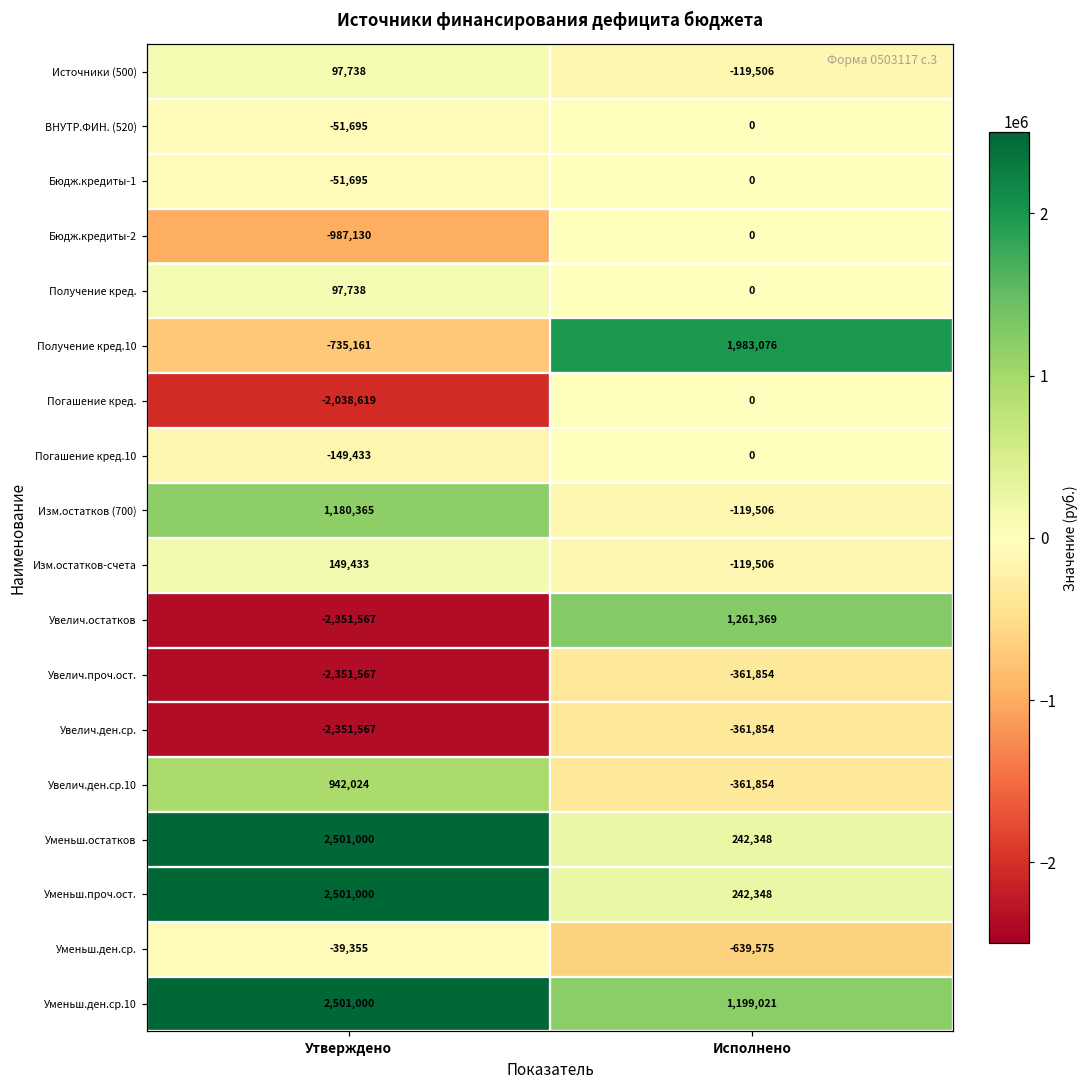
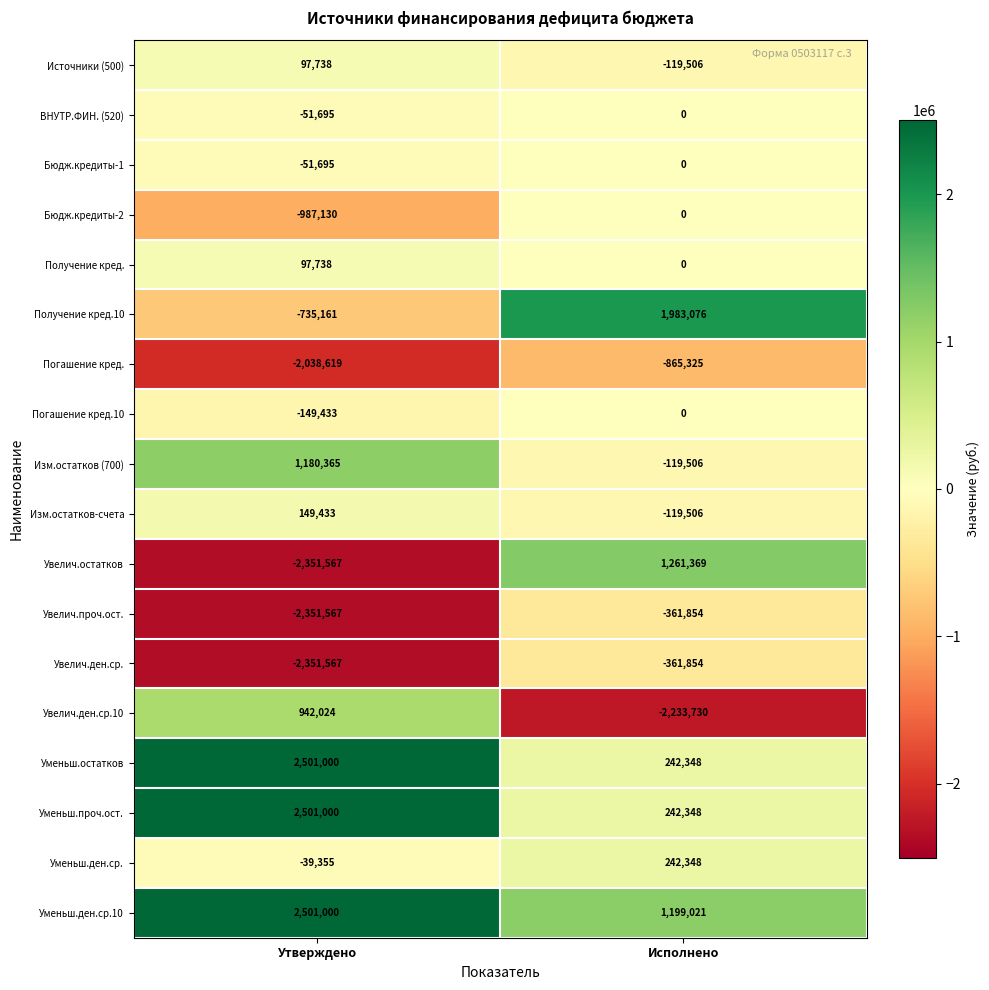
  {
    "Источники (500)": {
      "Утверждено": "97,738"
    },
    "ВНУТР.ФИН. (520)": {
      "Утверждено": "-51,695",
      "Исполнено": "0"
    },
    "Бюдж.кредиты-1": {
      "Утверждено": "-51,695",
      "Исполнено": "0"
    },
    "Бюдж.кредиты-2": {
      "Утверждено": "-987,130",
      "Исполнено": "0"
    },
    "Получение кред.": {
      "Утверждено": "97,738",
      "Исполнено": "0"
    },
    "Получение кред.10": {
      "Утверждено": "-735,161",
      "Исполнено": "1,983,076"
    },
    "Погашение кред.": {
      "Утверждено": "-2,038,619",
-     "Исполнено": "0"
+     "Исполнено": "-865,325"
    },
    "Погашение кред.10": {
      "Утверждено": "-149,433",
      "Исполнено": "0"
    },
    "Изм.остатков (700)": {
      "Утверждено": "1,180,365",
      "Исполнено": "-119,506"
    },
    "Изм.остатков-счета": {
      "Утверждено": "149,433",
      "Исполнено": "-119,506"
    },
    "Увелич.остатков": {
      "Утверждено": "-2,351,567",
      "Исполнено": "1,261,369"
    },
    "Увелич.проч.ост.": {
      "Утверждено": "-2,351,567",
      "Исполнено": "-361,854"
    },
    "Увелич.ден.ср.": {
      "Утверждено": "-2,351,567",
      "Исполнено": "-361,854"
    },
    "Увелич.ден.ср.10": {
      "Утверждено": "942,024",
-     "Исполнено": "-361,854"
+     "Исполнено": "-2,233,730"
    },
    "Уменьш.остатков": {
      "Утверждено": "2,501,000",
      "Исполнено": "242,348"
    },
    "Уменьш.проч.ост.": {
      "Утверждено": "2,501,000",
      "Исполнено": "242,348"
    },
    "Уменьш.ден.ср.": {
      "Утверждено": "-39,355",
-     "Исполнено": "-639,575"
+     "Исполнено": "242,348"
    },
    "Уменьш.ден.ср.10": {
      "Утверждено": "2,501,000",
      "Исполнено": "1,199,021"
    }
  }
